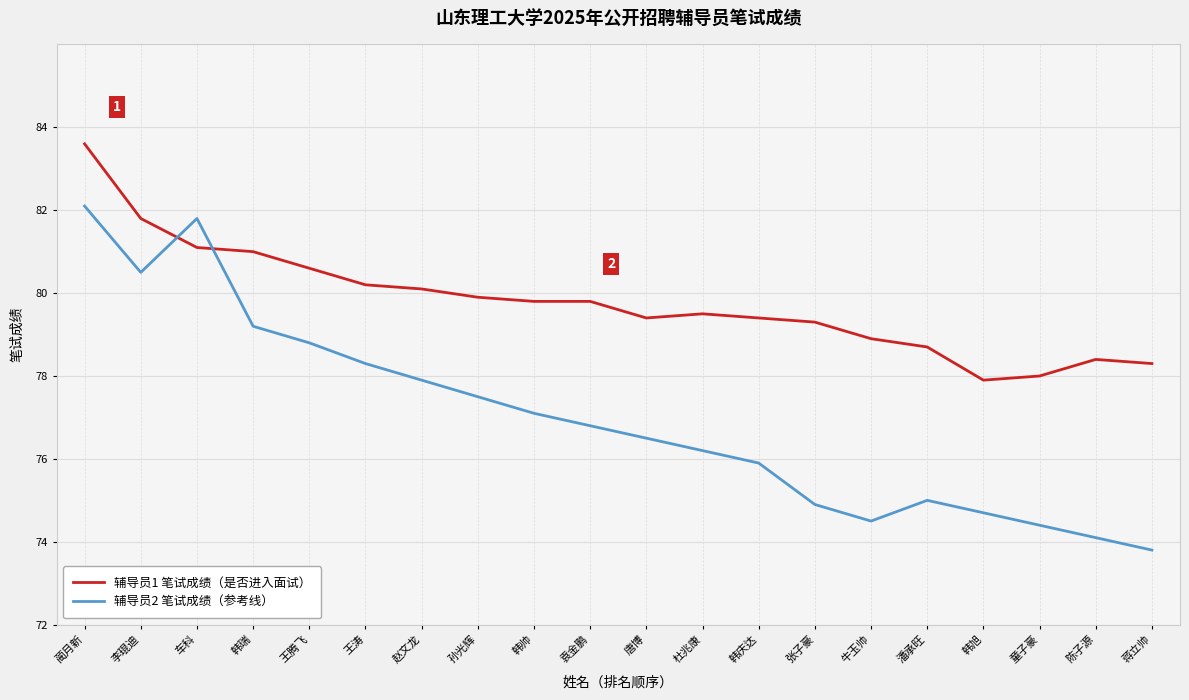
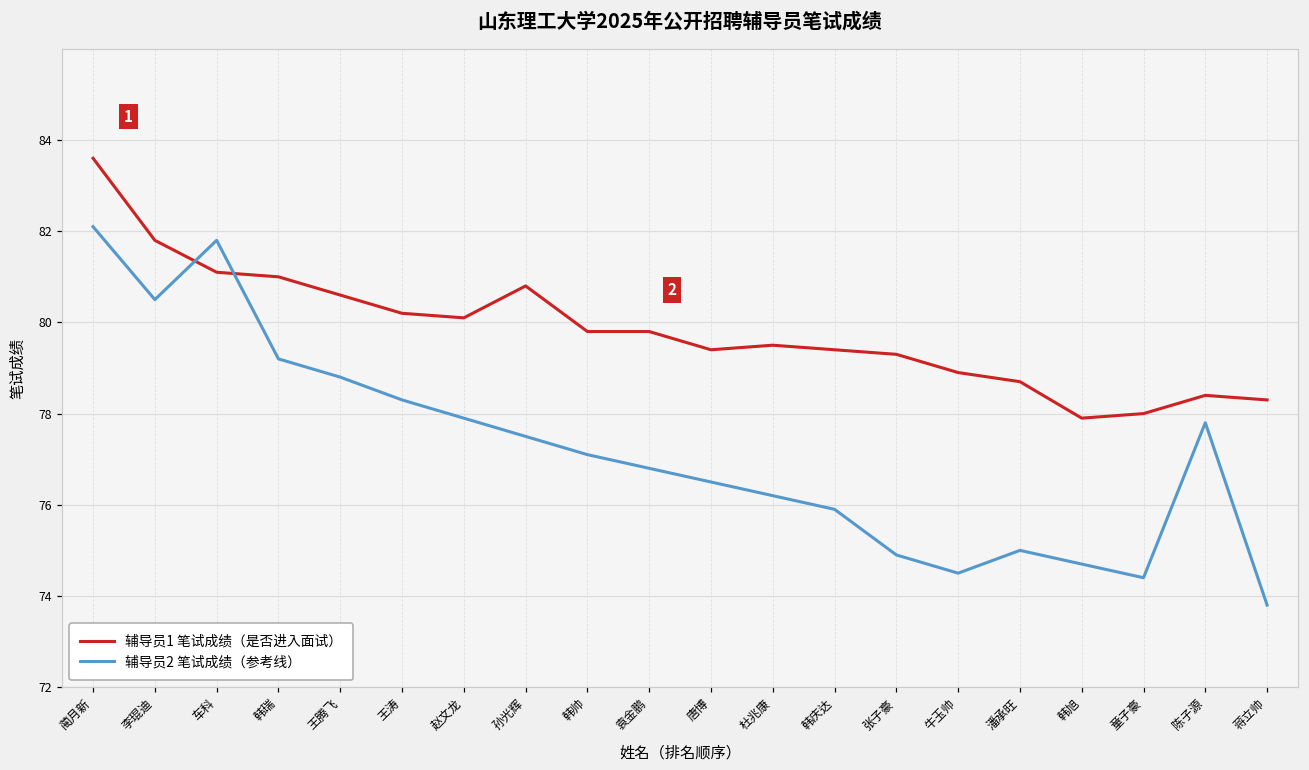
  {
    "辅导员1 笔试成绩（是否进入面试）": {
      "蔺月新": 83.6,
      "李琨迪": 81.8,
      "车科": 81.1,
      "韩瑞": 81.0,
      "王腾飞": 80.6,
      "王涛": 80.2,
      "赵文龙": 80.1,
-     "孙光辉": 79.9,
+     "孙光辉": 80.8,
      "韩帅": 79.8,
      "袁金鹏": 79.8,
      "唐博": 79.4,
      "杜兆康": 79.5,
      "韩庆达": 79.4,
      "张子豪": 79.3,
      "牛玉帅": 78.9,
      "潘承旺": 78.7,
      "韩旭": 77.9,
      "童子豪": 78.0,
      "陈子源": 78.4,
      "蒋立帅": 78.3
    },
    "辅导员2 笔试成绩（参考线）": {
      "蔺月新": 82.1,
      "李琨迪": 80.5,
      "车科": 81.8,
      "韩瑞": 79.2,
      "王腾飞": 78.8,
      "王涛": 78.3,
      "赵文龙": 77.9,
      "孙光辉": 77.5,
      "韩帅": 77.1,
      "袁金鹏": 76.8,
      "唐博": 76.5,
      "杜兆康": 76.2,
      "韩庆达": 75.9,
      "张子豪": 74.9,
      "牛玉帅": 74.5,
      "潘承旺": 75.0,
      "韩旭": 74.7,
      "童子豪": 74.4,
-     "陈子源": 74.1,
+     "陈子源": 77.8,
      "蒋立帅": 73.8
    }
  }
